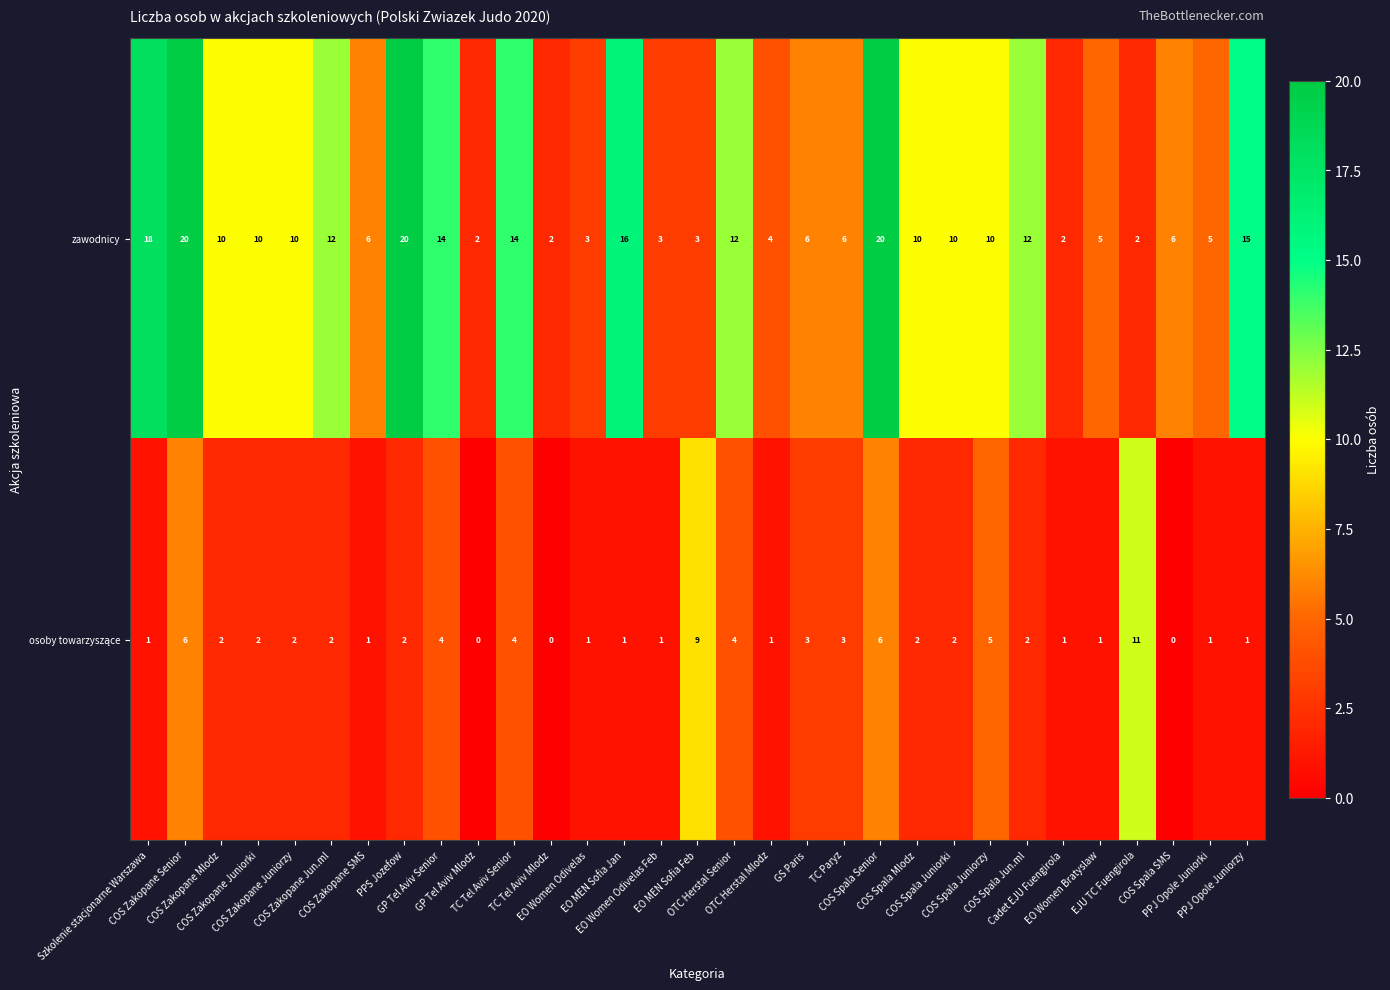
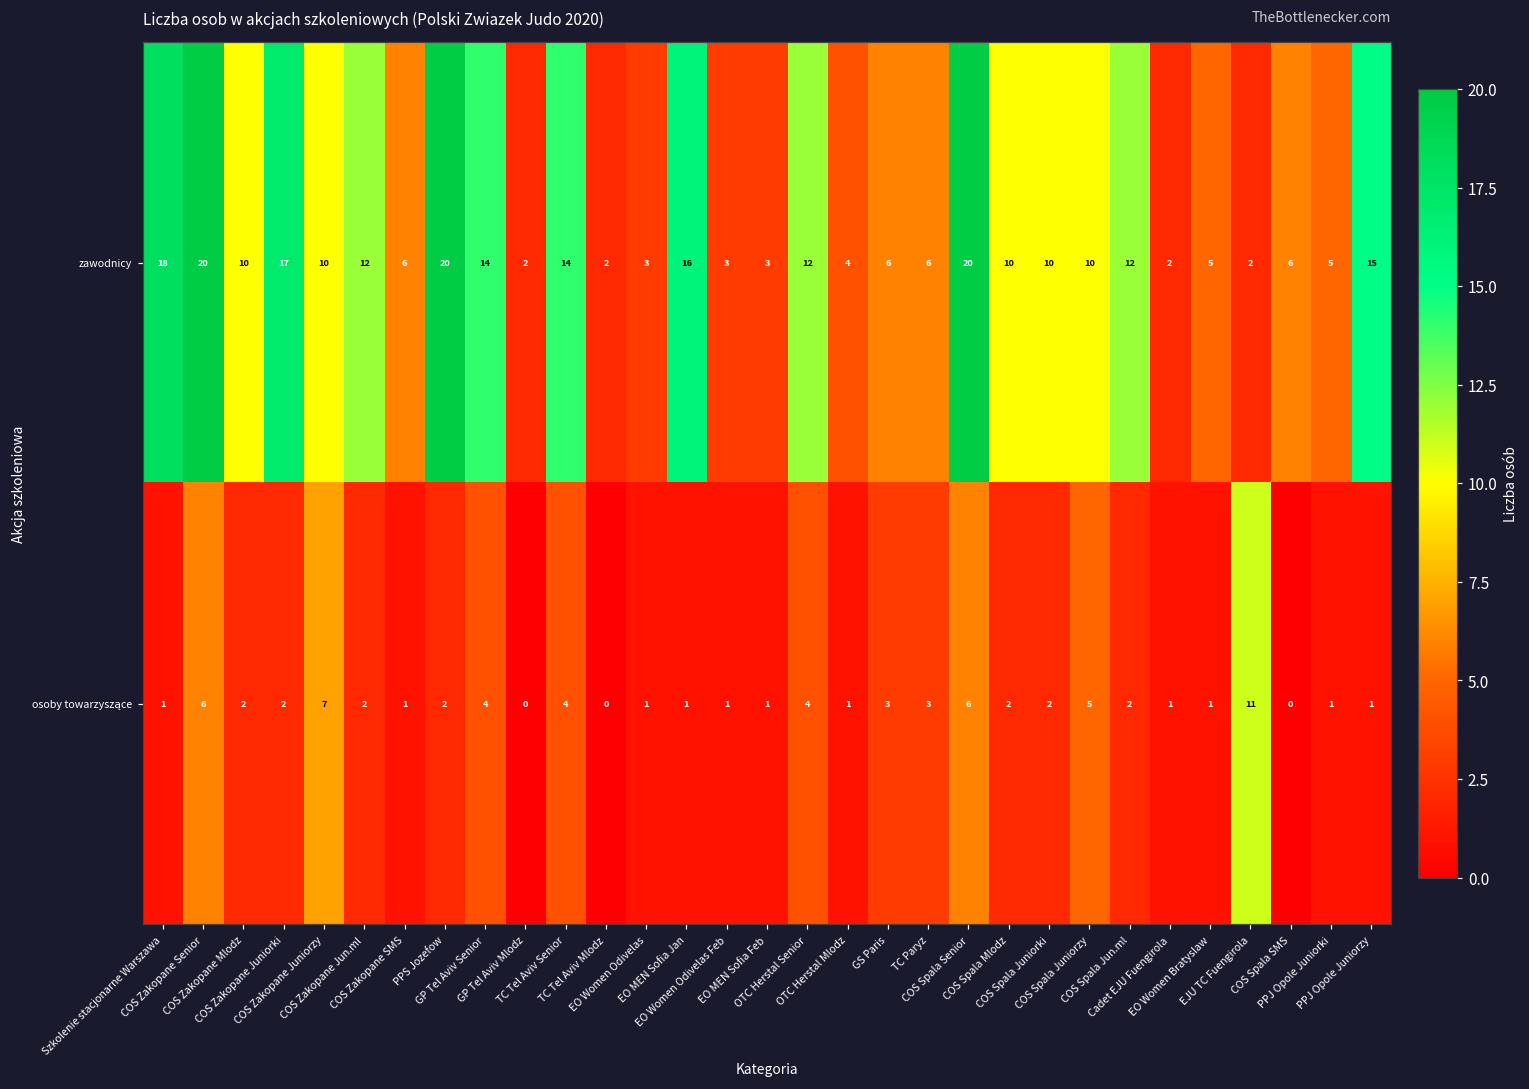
  {
    "zawodnicy": {
      "Szkolenie stacjonarne Warszawa": 18,
      "COS Zakopane Senior": 20,
      "COS Zakopane Mlodz": 10,
-     "COS Zakopane Juniorki": 10,
+     "COS Zakopane Juniorki": 17,
      "COS Zakopane Juniorzy": 10,
      "COS Zakopane Jun.ml": 12,
      "COS Zakopane SMS": 6,
      "PPS Jozefow": 20,
      "GP Tel Aviv Senior": 14,
      "GP Tel Aviv Mlodz": 2,
      "TC Tel Aviv Senior": 14,
      "TC Tel Aviv Mlodz": 2,
      "EO Women Odivelas": 3,
      "EO MEN Sofia Jan": 16,
      "EO Women Odivelas Feb": 3,
      "EO MEN Sofia Feb": 3,
      "OTC Herstal Senior": 12,
      "OTC Herstal Mlodz": 4,
      "GS Paris": 6,
      "TC Paryz": 6,
      "COS Spala Senior": 20,
      "COS Spala Mlodz": 10,
      "COS Spala Juniorki": 10,
      "COS Spala Juniorzy": 10,
      "COS Spala Jun.ml": 12,
      "Cadet EJU Fuengirola": 2,
      "EO Women Bratyslaw": 5,
      "EJU TC Fuengirola": 2,
      "COS Spala SMS": 6,
      "PPJ Opole Juniorki": 5,
      "PPJ Opole Juniorzy": 15
    },
    "osoby towarzyszące": {
      "Szkolenie stacjonarne Warszawa": 1,
      "COS Zakopane Senior": 6,
      "COS Zakopane Mlodz": 2,
      "COS Zakopane Juniorki": 2,
-     "COS Zakopane Juniorzy": 2,
+     "COS Zakopane Juniorzy": 7,
      "COS Zakopane Jun.ml": 2,
      "COS Zakopane SMS": 1,
      "PPS Jozefow": 2,
      "GP Tel Aviv Senior": 4,
      "GP Tel Aviv Mlodz": 0,
      "TC Tel Aviv Senior": 4,
      "TC Tel Aviv Mlodz": 0,
      "EO Women Odivelas": 1,
      "EO MEN Sofia Jan": 1,
      "EO Women Odivelas Feb": 1,
-     "EO MEN Sofia Feb": 9,
+     "EO MEN Sofia Feb": 1,
      "OTC Herstal Senior": 4,
      "OTC Herstal Mlodz": 1,
      "GS Paris": 3,
      "TC Paryz": 3,
      "COS Spala Senior": 6,
      "COS Spala Mlodz": 2,
      "COS Spala Juniorki": 2,
      "COS Spala Juniorzy": 5,
      "COS Spala Jun.ml": 2,
      "Cadet EJU Fuengirola": 1,
      "EO Women Bratyslaw": 1,
      "EJU TC Fuengirola": 11,
      "COS Spala SMS": 0,
      "PPJ Opole Juniorki": 1,
      "PPJ Opole Juniorzy": 1
    }
  }
